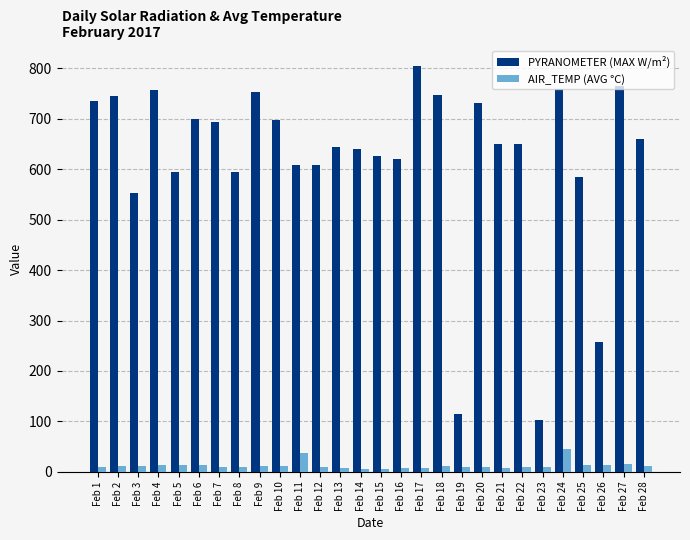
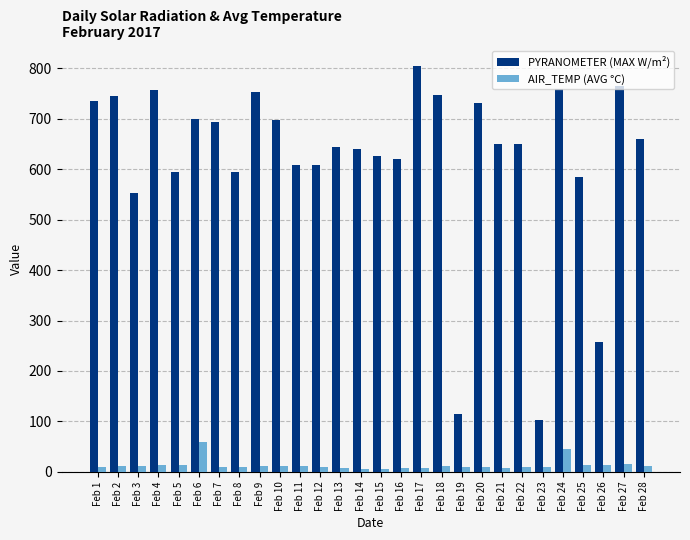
  {
    "PYRANOMETER (MAX W/m²)": {
      "Feb 1": 730,
      "Feb 2": 740,
      "Feb 3": 550,
      "Feb 4": 760,
      "Feb 5": 590,
      "Feb 6": 700,
      "Feb 7": 690,
      "Feb 8": 590,
      "Feb 9": 750,
      "Feb 10": 700,
      "Feb 11": 610,
      "Feb 12": 610,
      "Feb 13": 640,
      "Feb 14": 640,
      "Feb 15": 630,
      "Feb 16": 620,
      "Feb 17": 810,
      "Feb 18": 750,
      "Feb 19": 110,
      "Feb 20": 730,
      "Feb 21": 650,
      "Feb 22": 650,
      "Feb 23": 100,
      "Feb 25": 580,
      "Feb 26": 260,
      "Feb 28": 660
    },
    "AIR_TEMP (AVG °C)": {
      "Feb 1": 10,
      "Feb 2": 10,
      "Feb 3": 10,
      "Feb 4": 10,
      "Feb 5": 10,
-     "Feb 6": 10,
+     "Feb 6": 60,
      "Feb 7": 10,
      "Feb 8": 10,
      "Feb 9": 10,
      "Feb 10": 10,
-     "Feb 11": 40,
+     "Feb 11": 10,
      "Feb 12": 10,
      "Feb 13": 10,
      "Feb 14": 10,
      "Feb 15": 10,
      "Feb 16": 10,
      "Feb 17": 10,
      "Feb 18": 10,
      "Feb 19": 10,
      "Feb 20": 10,
      "Feb 21": 10,
      "Feb 22": 10,
      "Feb 23": 10,
      "Feb 24": 40,
      "Feb 25": 10,
      "Feb 26": 10,
      "Feb 27": 10,
      "Feb 28": 10
    }
  }
